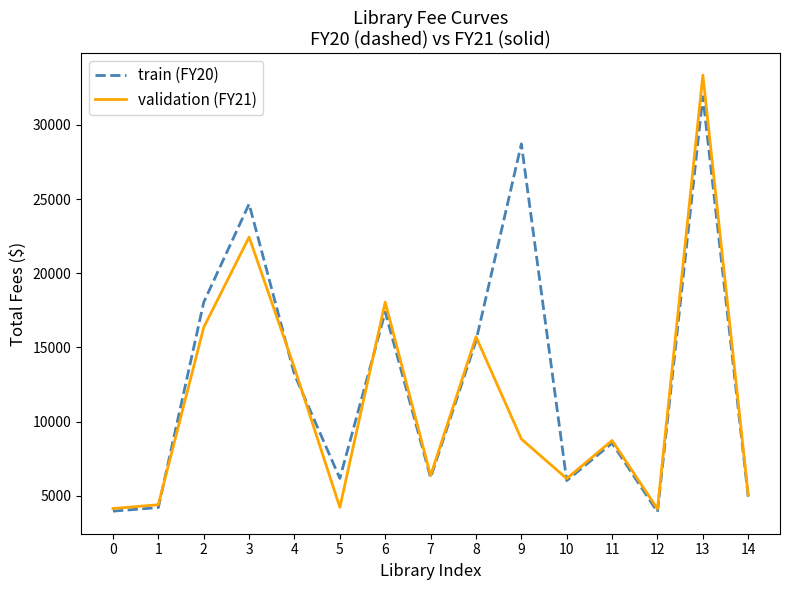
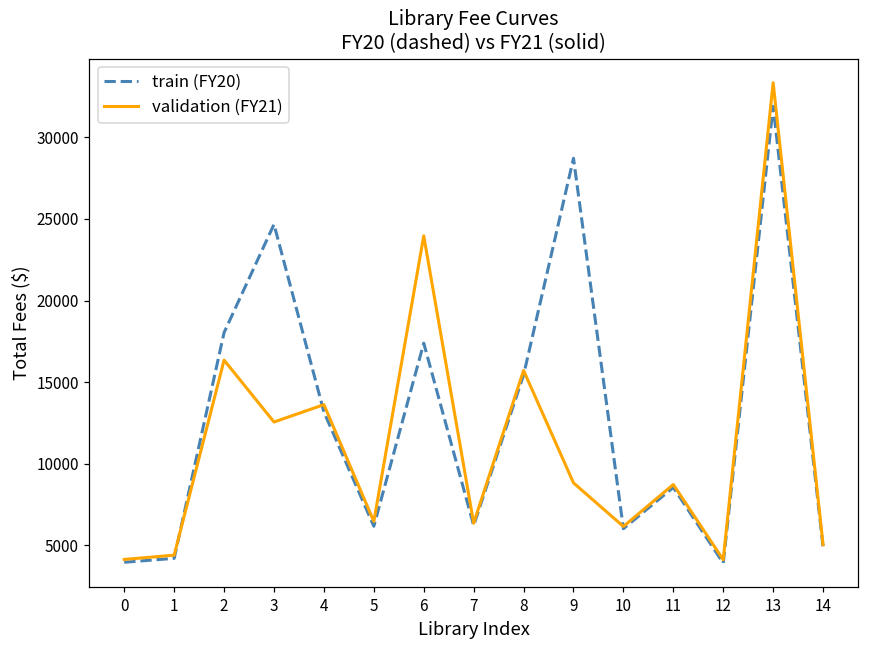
  {
    "train (FY20)": {
      "1": 4200,
      "2": 18000,
      "3": 24700,
      "4": 13200,
      "5": 6200,
      "6": 17400,
      "8": 15400,
      "9": 28700,
      "11": 8500,
      "12": 3900,
      "13": 31900
    },
    "validation (FY21)": {
      "1": 4400,
      "2": 16300,
-     "3": 22400,
+     "3": 12600,
      "4": 13600,
-     "5": 4200,
-     "6": 18000,
+     "5": 6500,
+     "6": 24000,
      "8": 15700,
      "9": 8800,
      "11": 8700,
      "12": 4100,
      "13": 33300
    }
  }
